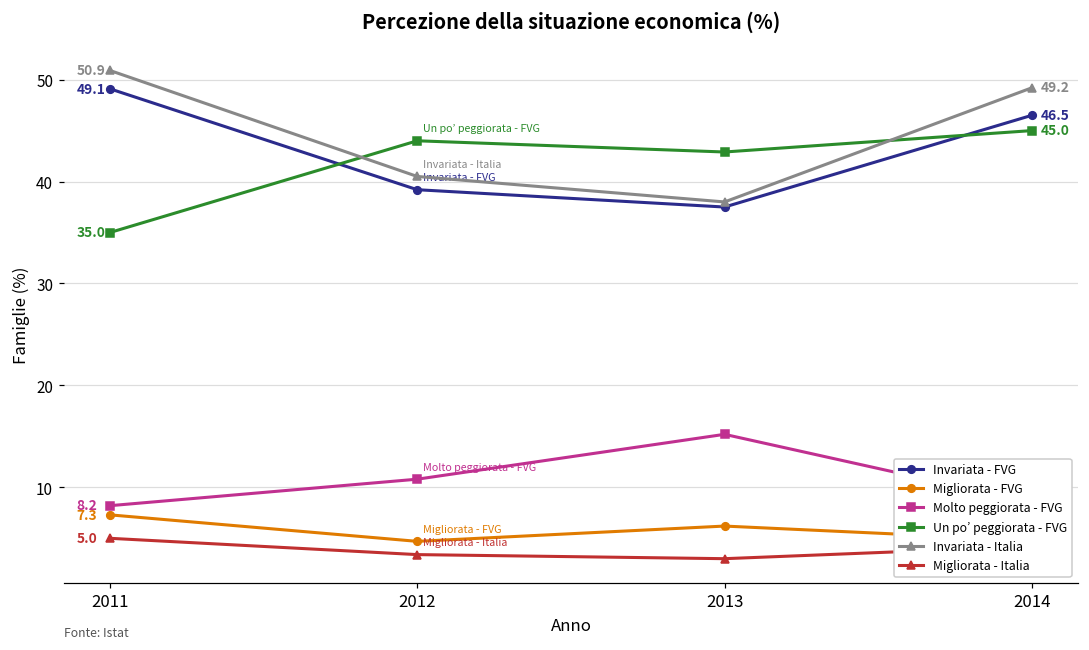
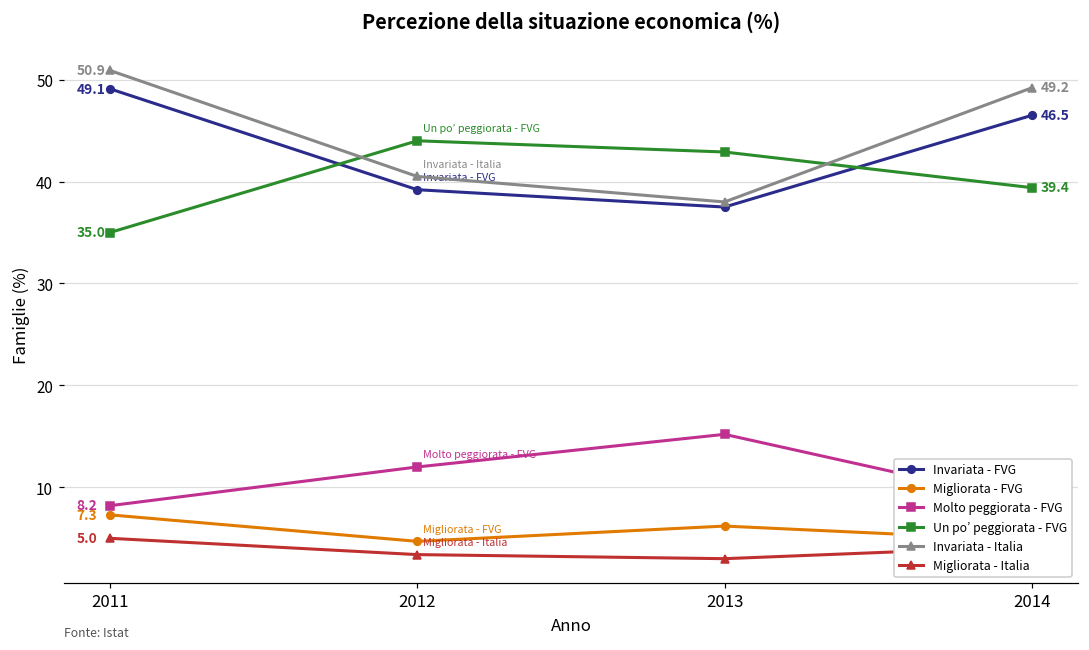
  {
    "Invariata - FVG": {
      "2011": 49.1,
      "2014": 46.5
    },
    "Migliorata - FVG": {
      "2012": 5,
      "2013": 6
    },
    "Molto peggiorata - FVG": {
-     "2012": 11,
+     "2012": 12,
      "2013": 15
    },
    "Un po’ peggiorata - FVG": {
      "2011": 35.0,
-     "2014": 45.0
+     "2014": 39.4
    },
    "Invariata - Italia": {
      "2011": 50.9,
      "2014": 49.2
    },
    "Migliorata - Italia": {
      "2011": 5.0
    }
  }
